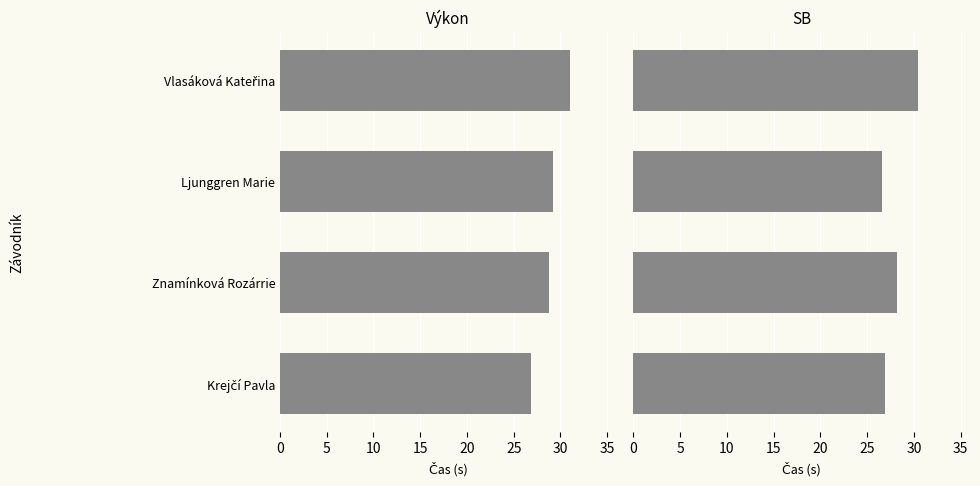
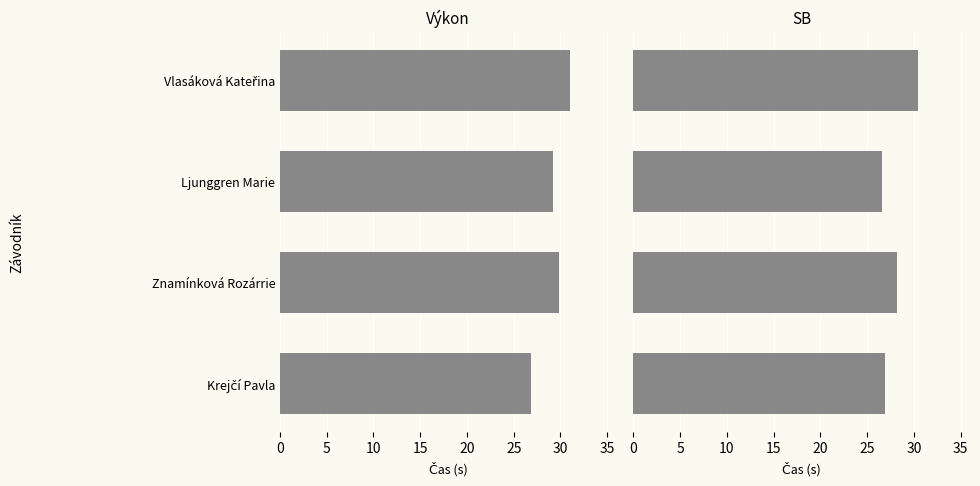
  {
    "Výkon": {
      "Vlasáková Kateřina": 31,
      "Ljunggren Marie": 29,
-     "Znamínková Rozárrie": 29,
+     "Znamínková Rozárrie": 30,
      "Krejčí Pavla": 27
    }
  }
